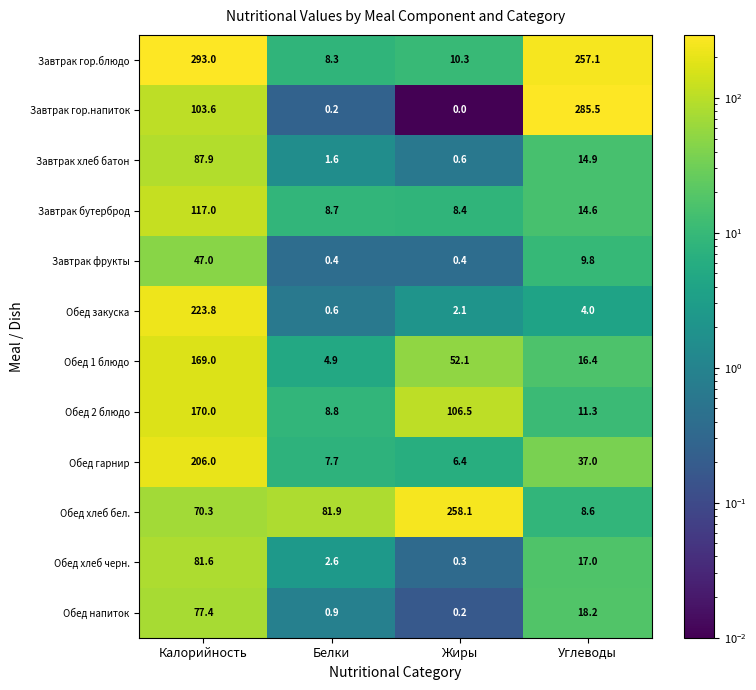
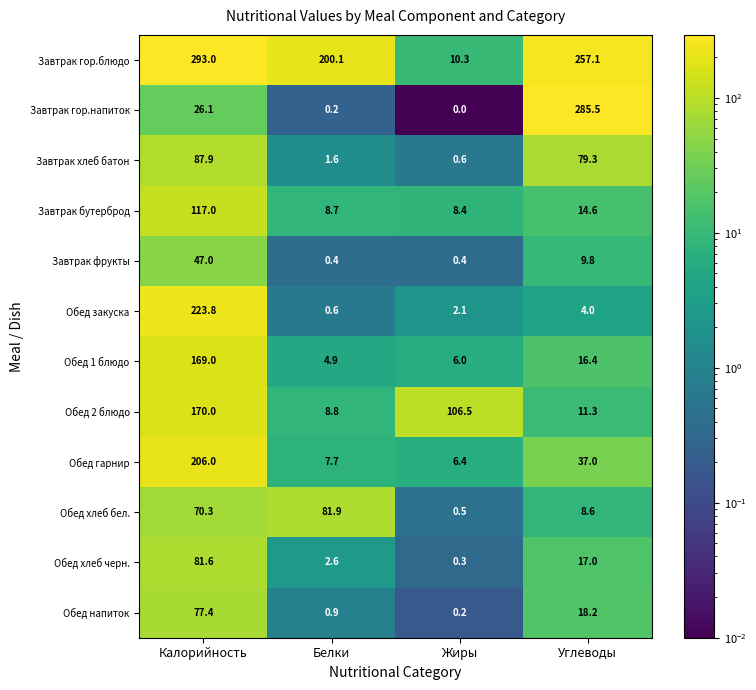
  {
    "Завтрак гор.блюдо": {
      "Калорийность": 293.0,
-     "Белки": 8.3,
+     "Белки": 200.1,
      "Жиры": 10.3,
      "Углеводы": 257.1
    },
    "Завтрак гор.напиток": {
-     "Калорийность": 103.6,
+     "Калорийность": 26.1,
      "Белки": 0.2,
      "Жиры": 0.0,
      "Углеводы": 285.5
    },
    "Завтрак хлеб батон": {
      "Калорийность": 87.9,
      "Белки": 1.6,
      "Жиры": 0.6,
-     "Углеводы": 14.9
+     "Углеводы": 79.3
    },
    "Завтрак бутерброд": {
      "Калорийность": 117.0,
      "Белки": 8.7,
      "Жиры": 8.4,
      "Углеводы": 14.6
    },
    "Завтрак фрукты": {
      "Калорийность": 47.0,
      "Белки": 0.4,
      "Жиры": 0.4,
      "Углеводы": 9.8
    },
    "Обед закуска": {
      "Калорийность": 223.8,
      "Белки": 0.6,
      "Жиры": 2.1,
      "Углеводы": 4.0
    },
    "Обед 1 блюдо": {
      "Калорийность": 169.0,
      "Белки": 4.9,
-     "Жиры": 52.1,
+     "Жиры": 6.0,
      "Углеводы": 16.4
    },
    "Обед 2 блюдо": {
      "Калорийность": 170.0,
      "Белки": 8.8,
      "Жиры": 106.5,
      "Углеводы": 11.3
    },
    "Обед гарнир": {
      "Калорийность": 206.0,
      "Белки": 7.7,
      "Жиры": 6.4,
      "Углеводы": 37.0
    },
    "Обед хлеб бел.": {
      "Калорийность": 70.3,
      "Белки": 81.9,
-     "Жиры": 258.1,
+     "Жиры": 0.5,
      "Углеводы": 8.6
    },
    "Обед хлеб черн.": {
      "Калорийность": 81.6,
      "Белки": 2.6,
      "Жиры": 0.3,
      "Углеводы": 17.0
    },
    "Обед напиток": {
      "Калорийность": 77.4,
      "Белки": 0.9,
      "Жиры": 0.2,
      "Углеводы": 18.2
    }
  }
